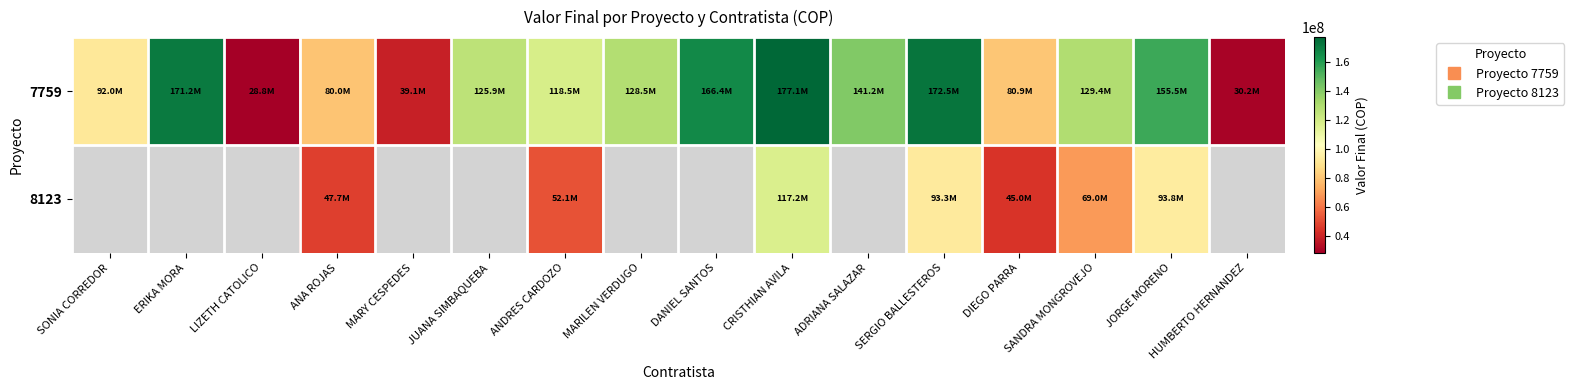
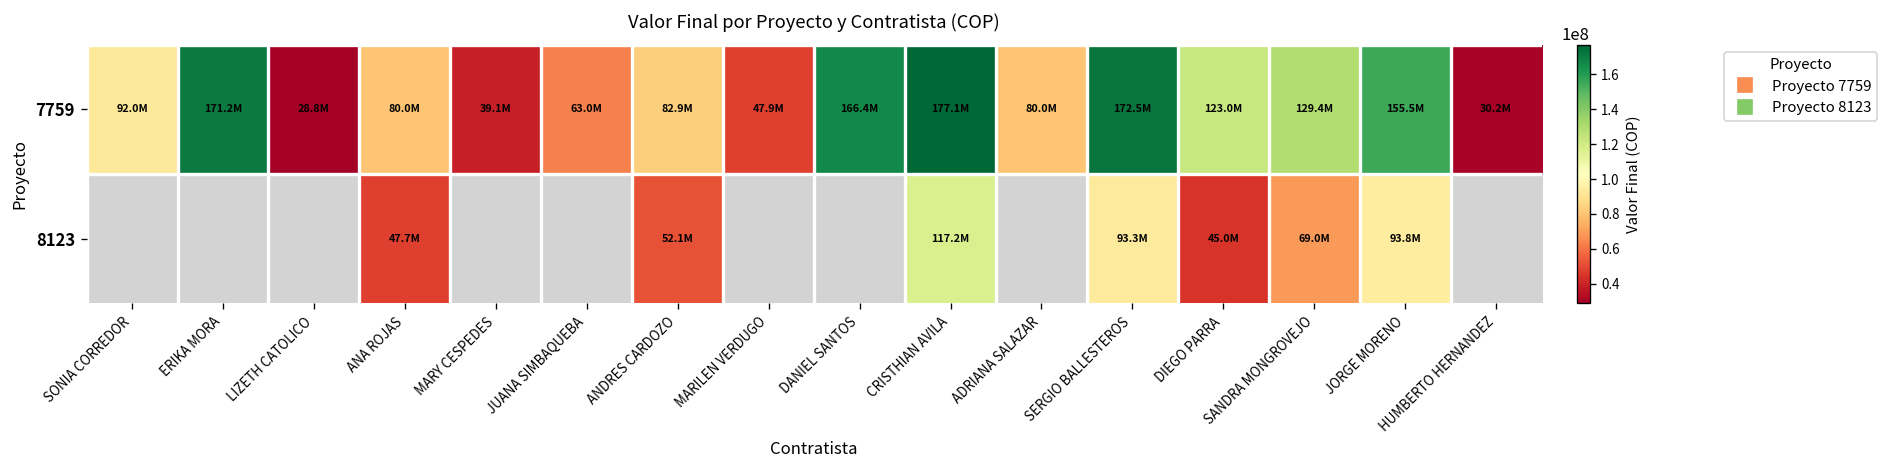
  {
    "7759": {
      "SONIA CORREDOR": "92.0M",
      "ERIKA MORA": "171.2M",
      "LIZETH CATOLICO": "28.8M",
      "ANA ROJAS": "80.0M",
      "MARY CESPEDES": "39.1M",
-     "JUANA SIMBAQUEBA": "125.9M",
-     "ANDRES CARDOZO": "118.5M",
-     "MARILEN VERDUGO": "128.5M",
+     "JUANA SIMBAQUEBA": "63.0M",
+     "ANDRES CARDOZO": "82.9M",
+     "MARILEN VERDUGO": "47.9M",
      "DANIEL SANTOS": "166.4M",
      "CRISTHIAN AVILA": "177.1M",
-     "ADRIANA SALAZAR": "141.2M",
+     "ADRIANA SALAZAR": "80.0M",
      "SERGIO BALLESTEROS": "172.5M",
-     "DIEGO PARRA": "80.9M",
+     "DIEGO PARRA": "123.0M",
      "SANDRA MONGROVEJO": "129.4M",
      "JORGE MORENO": "155.5M",
      "HUMBERTO HERNANDEZ": "30.2M"
    },
    "8123": {
      "ANA ROJAS": "47.7M",
      "ANDRES CARDOZO": "52.1M",
      "CRISTHIAN AVILA": "117.2M",
      "SERGIO BALLESTEROS": "93.3M",
      "DIEGO PARRA": "45.0M",
      "SANDRA MONGROVEJO": "69.0M",
      "JORGE MORENO": "93.8M"
    }
  }
